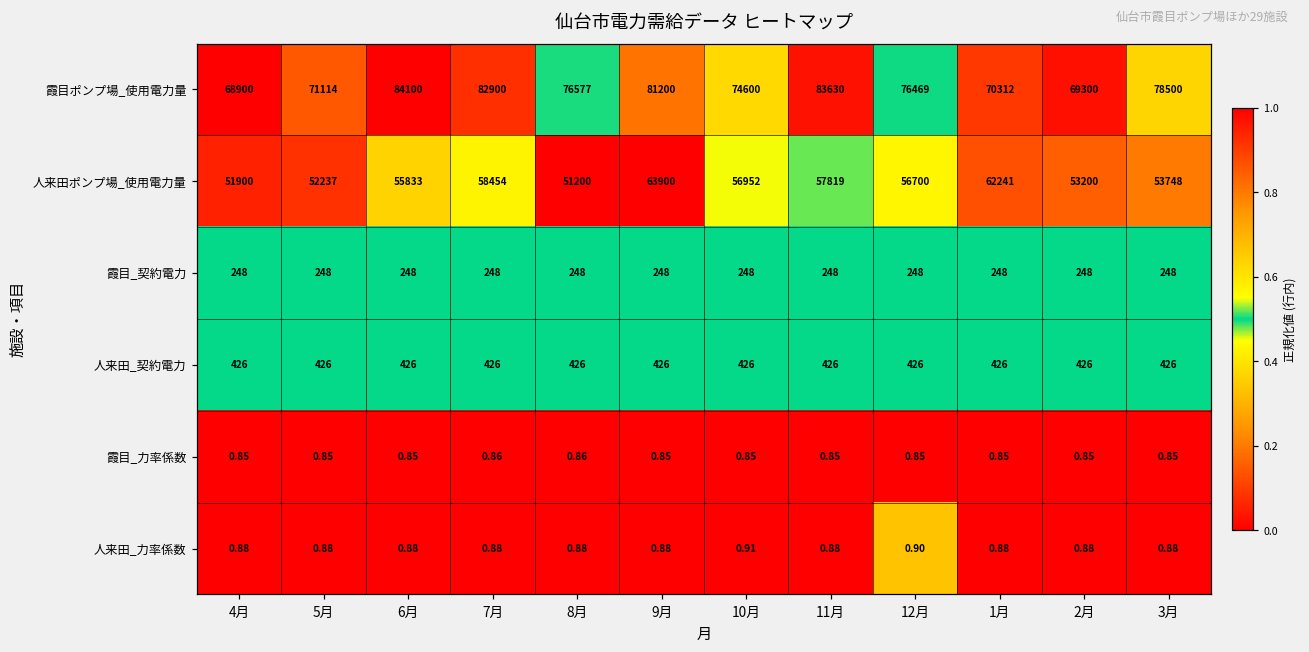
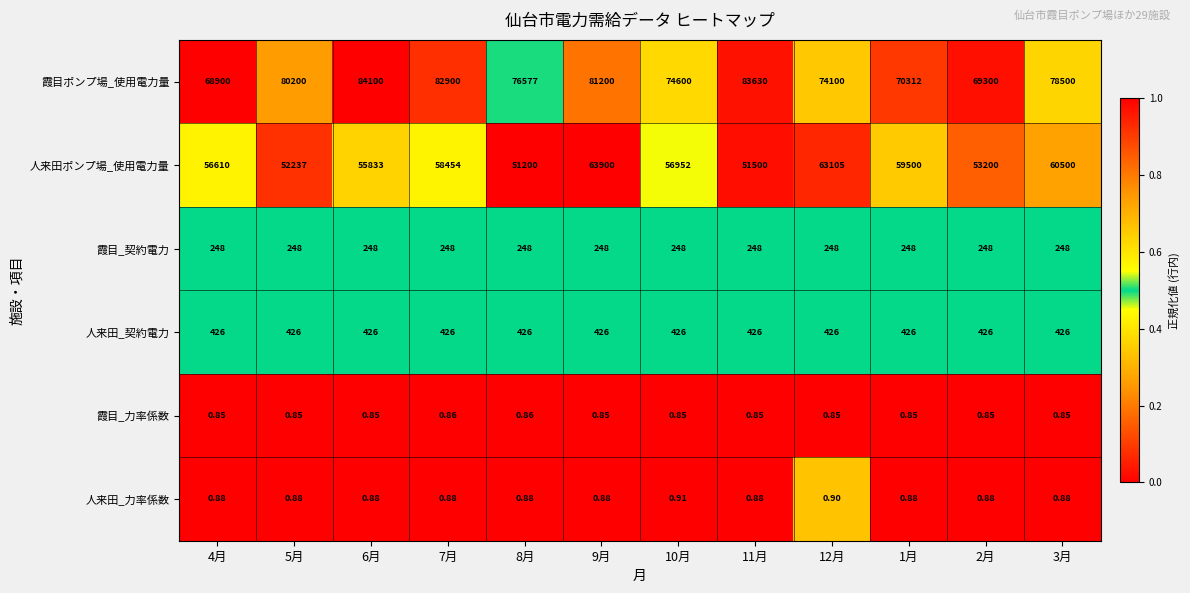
  {
    "霞目ポンプ場_使用電力量": {
      "4月": 68900,
-     "5月": 71114,
+     "5月": 80200,
      "6月": 84100,
      "7月": 82900,
      "8月": 76577,
      "9月": 81200,
      "10月": 74600,
      "11月": 83630,
-     "12月": 76469,
+     "12月": 74100,
      "1月": 70312,
      "2月": 69300,
      "3月": 78500
    },
    "人来田ポンプ場_使用電力量": {
-     "4月": 51900,
+     "4月": 56610,
      "5月": 52237,
      "6月": 55833,
      "7月": 58454,
      "8月": 51200,
      "9月": 63900,
      "10月": 56952,
-     "11月": 57819,
-     "12月": 56700,
-     "1月": 62241,
+     "11月": 51500,
+     "12月": 63105,
+     "1月": 59500,
      "2月": 53200,
-     "3月": 53748
+     "3月": 60500
    },
    "霞目_契約電力": {
      "4月": 248,
      "5月": 248,
      "6月": 248,
      "7月": 248,
      "8月": 248,
      "9月": 248,
      "10月": 248,
      "11月": 248,
      "12月": 248,
      "1月": 248,
      "2月": 248,
      "3月": 248
    },
    "人来田_契約電力": {
      "4月": 426,
      "5月": 426,
      "6月": 426,
      "7月": 426,
      "8月": 426,
      "9月": 426,
      "10月": 426,
      "11月": 426,
      "12月": 426,
      "1月": 426,
      "2月": 426,
      "3月": 426
    },
    "霞目_力率係数": {
      "4月": 0.85,
      "5月": 0.85,
      "6月": 0.85,
      "7月": 0.86,
      "8月": 0.86,
      "9月": 0.85,
      "10月": 0.85,
      "11月": 0.85,
      "12月": 0.85,
      "1月": 0.85,
      "2月": 0.85,
      "3月": 0.85
    },
    "人来田_力率係数": {
      "4月": 0.88,
      "5月": 0.88,
      "6月": 0.88,
      "7月": 0.88,
      "8月": 0.88,
      "9月": 0.88,
      "10月": 0.91,
      "11月": 0.88,
      "12月": 0.90,
      "1月": 0.88,
      "2月": 0.88,
      "3月": 0.88
    }
  }
